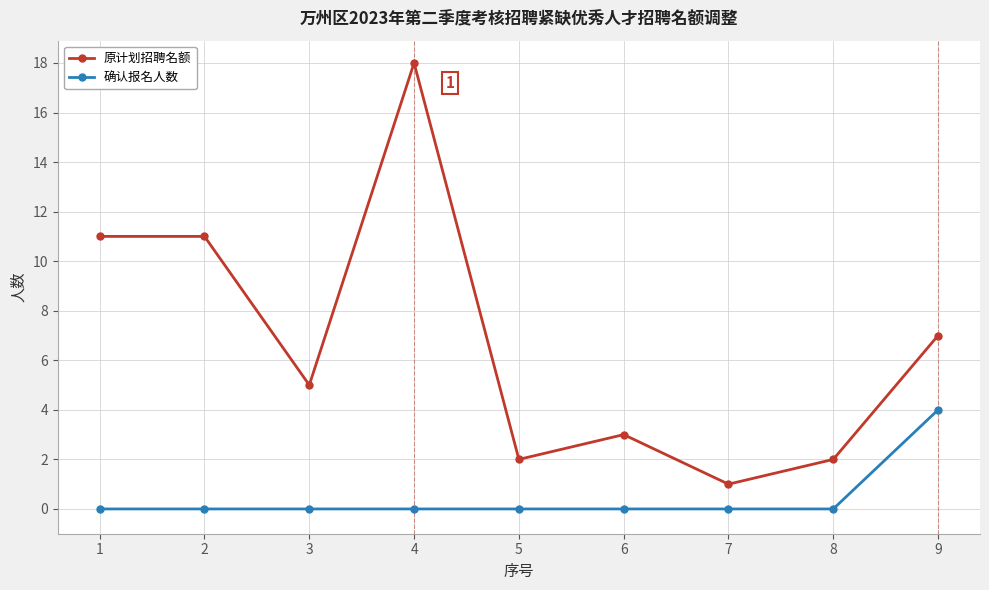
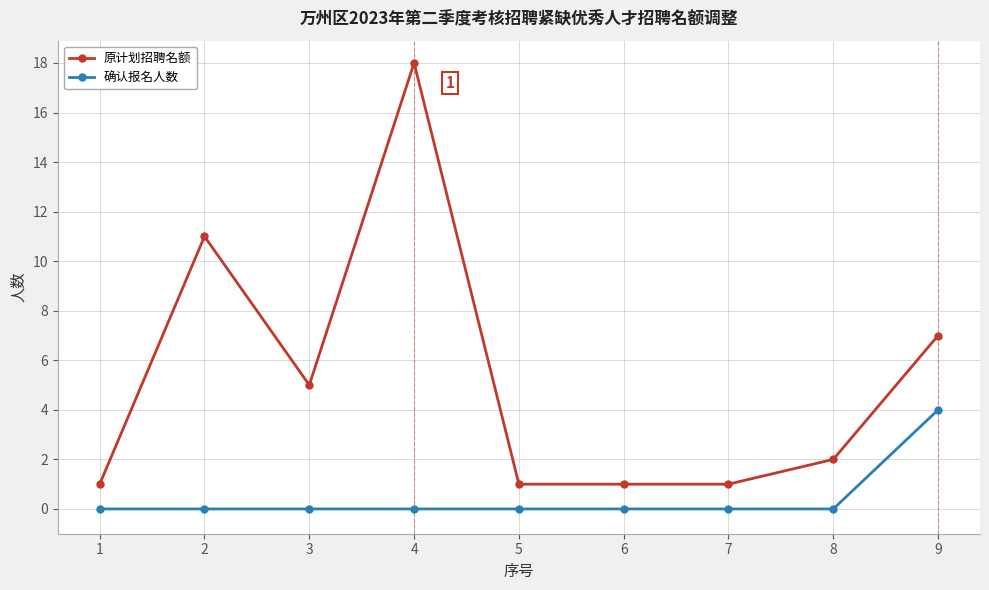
  {
    "原计划招聘名额": {
-     "1": 11,
+     "1": 1,
      "2": 11,
      "3": 5,
      "4": 18,
-     "5": 2,
-     "6": 3,
+     "5": 1,
+     "6": 1,
      "7": 1,
      "8": 2,
      "9": 7
    },
    "确认报名人数": {
      "1": 0,
      "2": 0,
      "3": 0,
      "4": 0,
      "5": 0,
      "6": 0,
      "7": 0,
      "8": 0,
      "9": 4
    }
  }
